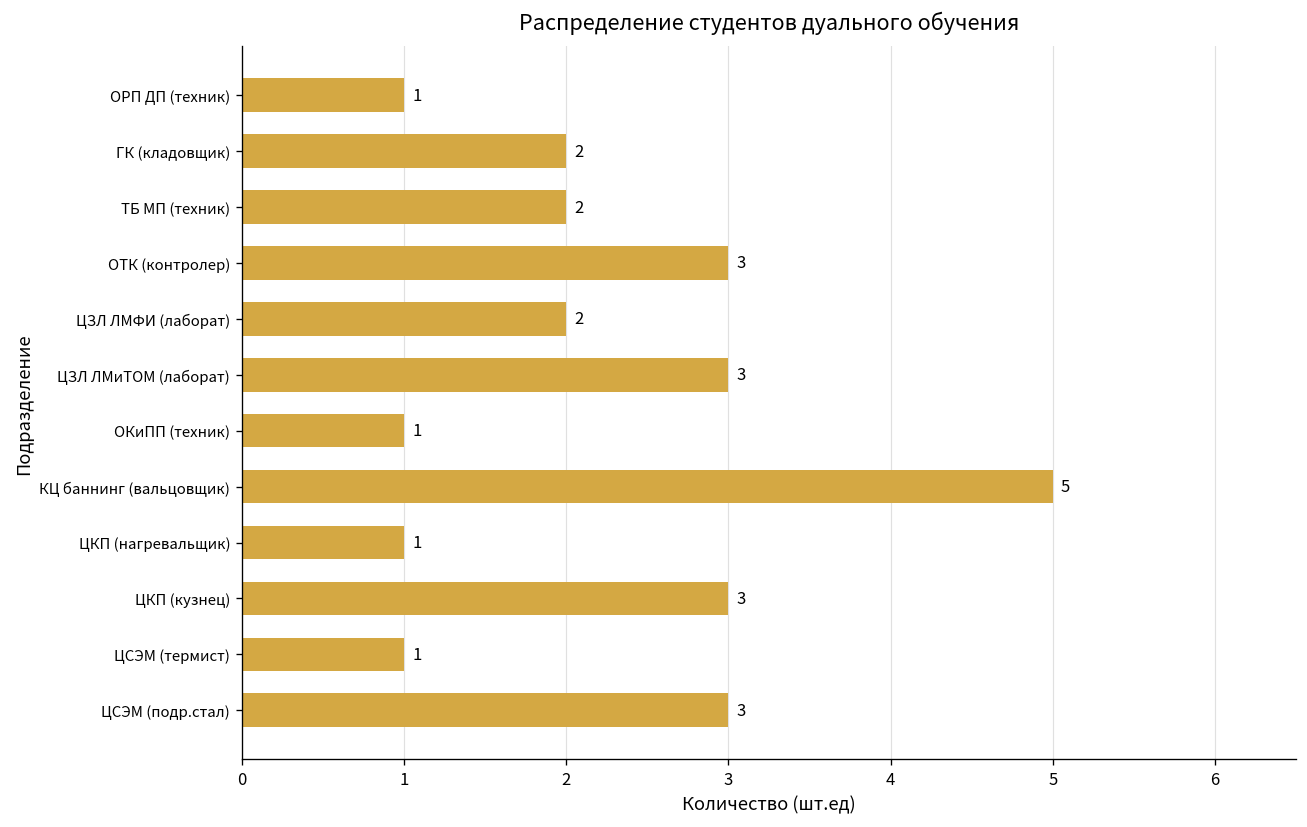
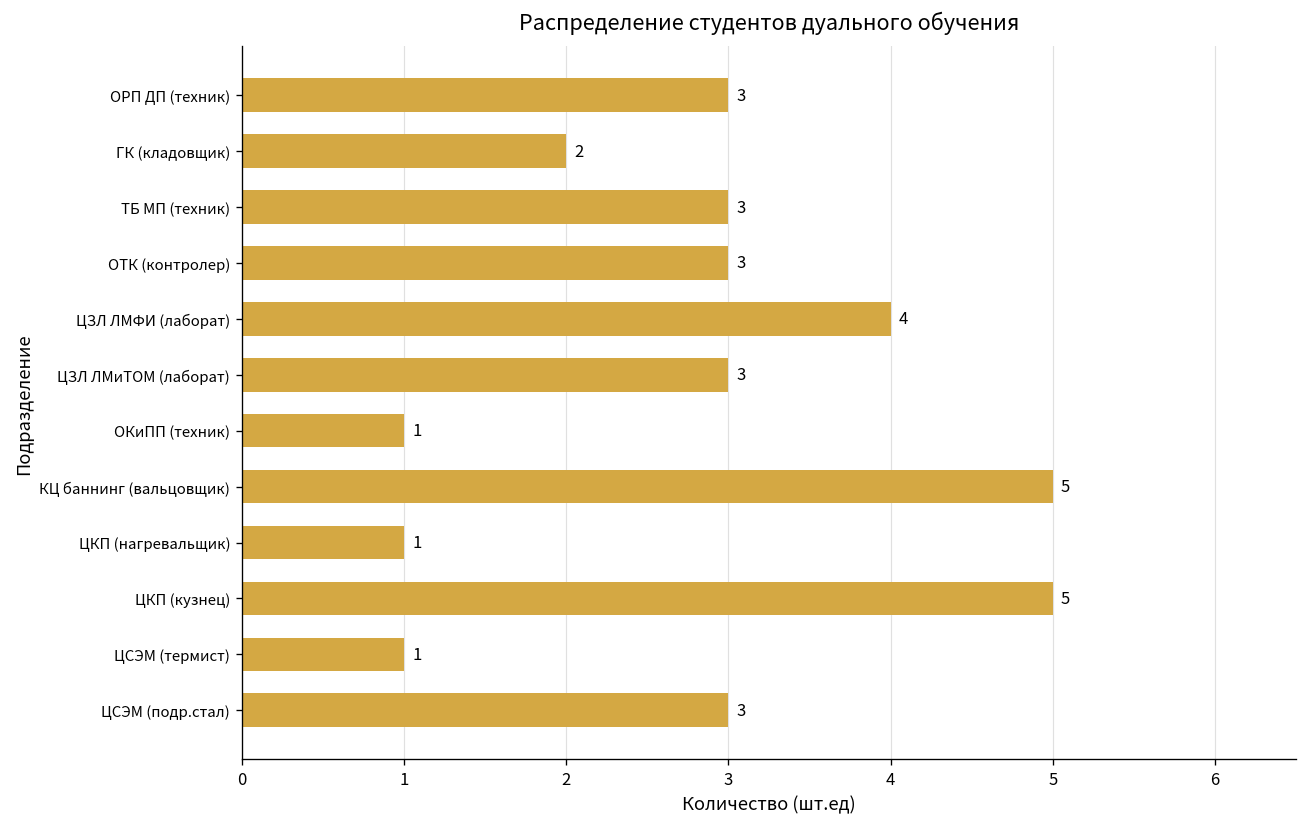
  {
-   "ОРП ДП (техник)": 1,
+   "ОРП ДП (техник)": 3,
    "ГК (кладовщик)": 2,
-   "ТБ МП (техник)": 2,
+   "ТБ МП (техник)": 3,
    "ОТК (контролер)": 3,
-   "ЦЗЛ ЛМФИ (лаборат)": 2,
+   "ЦЗЛ ЛМФИ (лаборат)": 4,
    "ЦЗЛ ЛМиТОМ (лаборат)": 3,
    "ОКиПП (техник)": 1,
    "КЦ баннинг (вальцовщик)": 5,
    "ЦКП (нагревальщик)": 1,
-   "ЦКП (кузнец)": 3,
+   "ЦКП (кузнец)": 5,
    "ЦСЭМ (термист)": 1,
    "ЦСЭМ (подр.стал)": 3
  }
